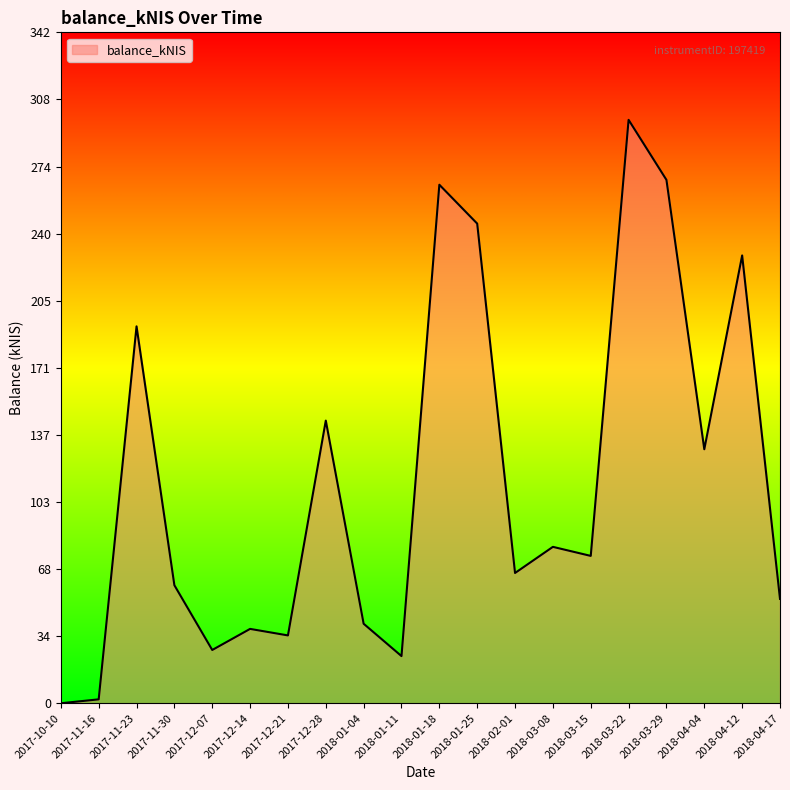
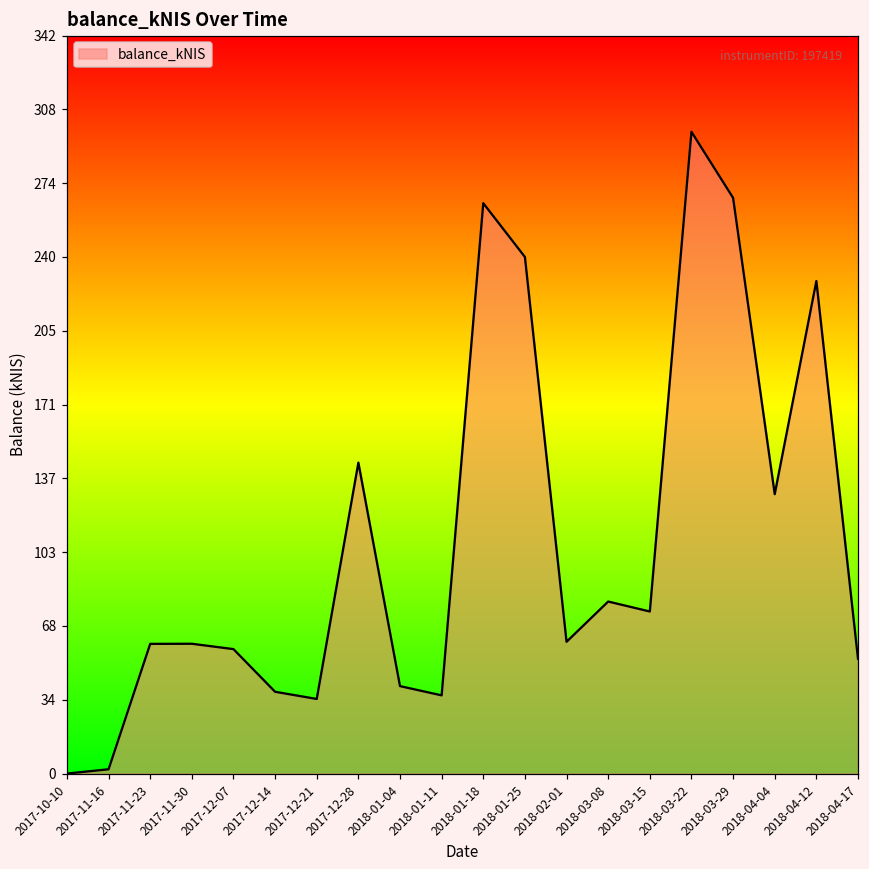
  {
    "2017-10-10": 0,
    "2017-11-16": 2,
-   "2017-11-23": 192,
+   "2017-11-23": 60,
    "2017-11-30": 60,
-   "2017-12-07": 27,
+   "2017-12-07": 58,
    "2017-12-14": 38,
    "2017-12-21": 35,
    "2017-12-28": 144,
    "2018-01-04": 41,
-   "2018-01-11": 24,
+   "2018-01-11": 36,
    "2018-01-18": 265,
-   "2018-01-25": 245,
-   "2018-02-01": 66,
+   "2018-01-25": 240,
+   "2018-02-01": 61,
    "2018-03-08": 80,
    "2018-03-15": 75,
    "2018-03-22": 298,
    "2018-03-29": 267,
    "2018-04-04": 130,
    "2018-04-12": 229,
    "2018-04-17": 53
  }
